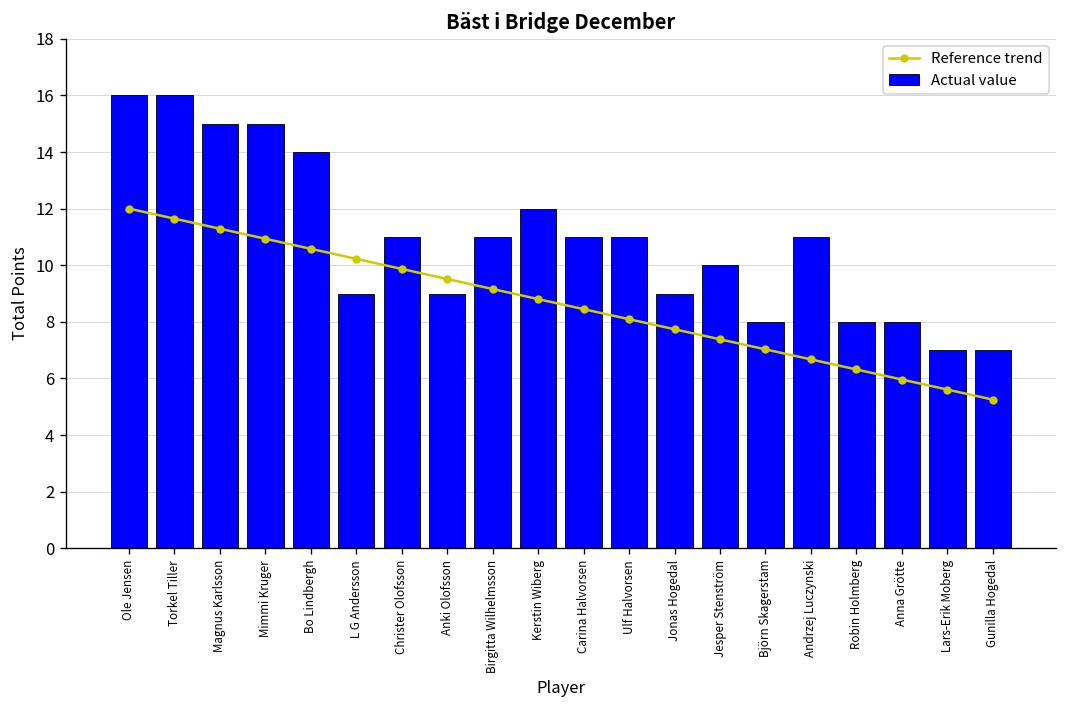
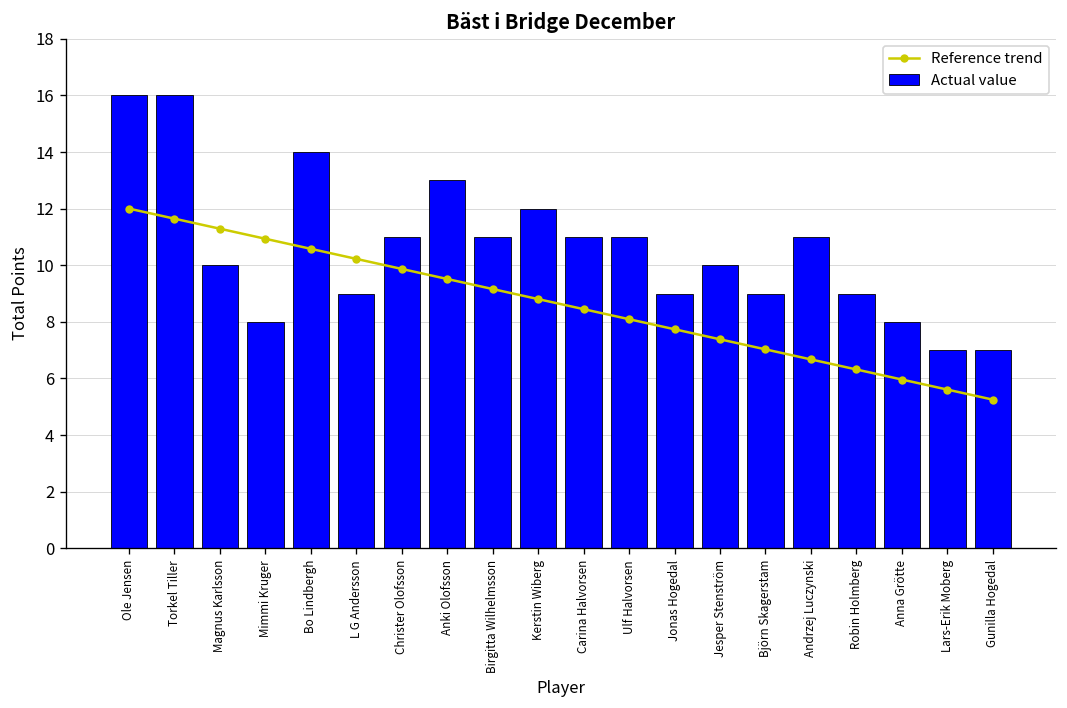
  {
    "Reference trend": {
      "Ole Jensen": 12,
      "Torkel Tiller": 11.6,
      "Magnus Karlsson": 11.3,
      "Mimmi Kruger": 11,
      "Bo Lindbergh": 10.6,
      "L G Andersson": 10.2,
      "Christer Olofsson": 9.9,
      "Anki Olofsson": 9.5,
      "Birgitta Wilhelmsson": 9.2,
      "Kerstin Wiberg": 8.8,
      "Carina Halvorsen": 8.4,
      "Ulf Halvorsen": 8,
      "Jonas Hogedal": 7.7,
      "Jesper Stenström": 7.4,
      "Björn Skagerstam": 7,
      "Andrzej Luczynski": 6.7,
      "Robin Holmberg": 6.3,
      "Anna Grötte": 6,
      "Lars-Erik Moberg": 5.6,
      "Gunilla Hogedal": 5.3
    },
    "Actual value": {
      "Ole Jensen": 16,
      "Torkel Tiller": 16,
-     "Magnus Karlsson": 15,
-     "Mimmi Kruger": 15,
+     "Magnus Karlsson": 10,
+     "Mimmi Kruger": 8,
      "Bo Lindbergh": 14,
      "L G Andersson": 9,
      "Christer Olofsson": 11,
-     "Anki Olofsson": 9,
+     "Anki Olofsson": 13,
      "Birgitta Wilhelmsson": 11,
      "Kerstin Wiberg": 12,
      "Carina Halvorsen": 11,
      "Ulf Halvorsen": 11,
      "Jonas Hogedal": 9,
      "Jesper Stenström": 10,
-     "Björn Skagerstam": 8,
+     "Björn Skagerstam": 9,
      "Andrzej Luczynski": 11,
-     "Robin Holmberg": 8,
+     "Robin Holmberg": 9,
      "Anna Grötte": 8,
      "Lars-Erik Moberg": 7,
      "Gunilla Hogedal": 7
    }
  }
